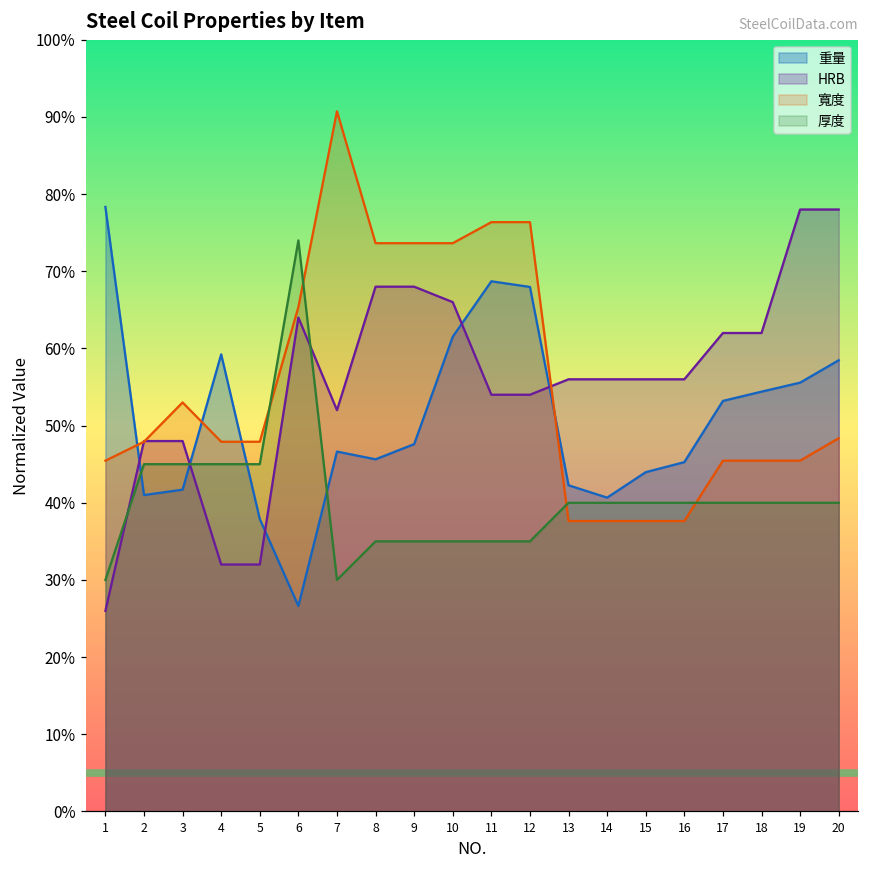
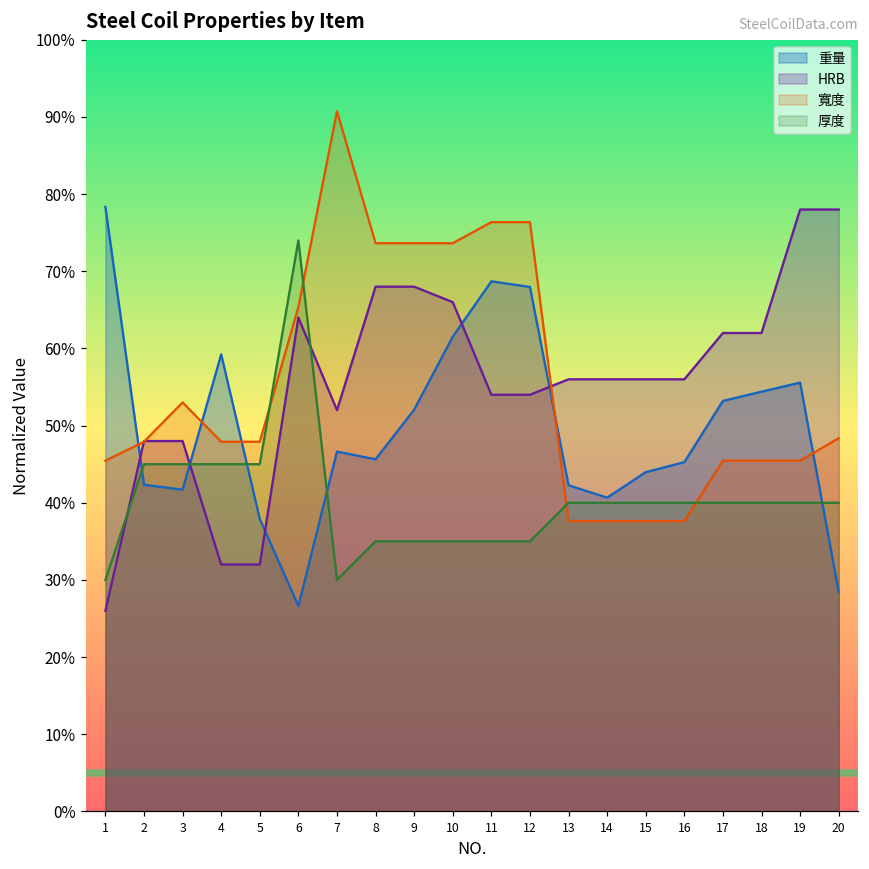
  {
    "重量": {
      "1": "78%",
-     "2": "41%",
+     "2": "42%",
      "3": "42%",
      "4": "59%",
      "5": "38%",
      "6": "27%",
      "7": "47%",
      "8": "46%",
-     "9": "48%",
+     "9": "52%",
      "10": "62%",
      "11": "69%",
      "12": "68%",
      "13": "42%",
      "14": "41%",
      "15": "44%",
      "16": "45%",
      "17": "53%",
      "18": "54%",
      "19": "56%",
-     "20": "58%"
+     "20": "28%"
    },
    "寬度": {
      "1": "45%",
      "3": "53%",
      "4": "48%",
      "5": "48%",
      "6": "65%",
      "7": "91%",
      "8": "74%",
      "9": "74%",
      "10": "74%",
      "11": "76%",
      "12": "76%",
      "13": "38%",
      "14": "38%",
      "15": "38%",
      "16": "38%",
      "17": "45%",
      "18": "45%",
      "19": "45%",
      "20": "48%"
    }
  }
